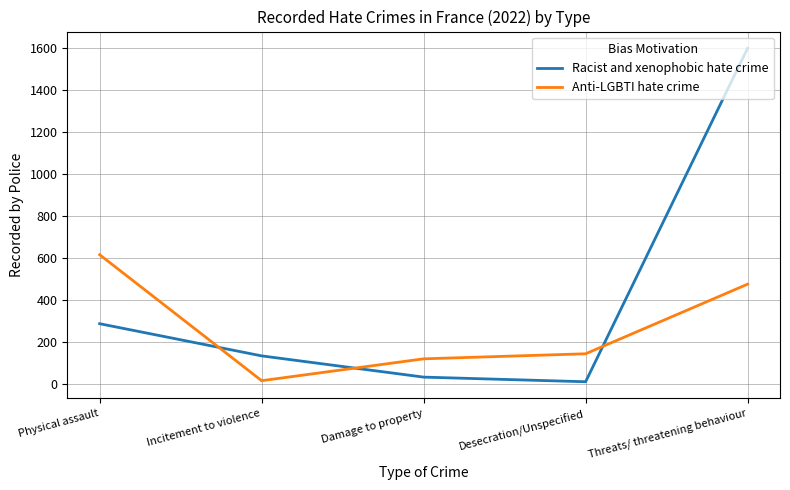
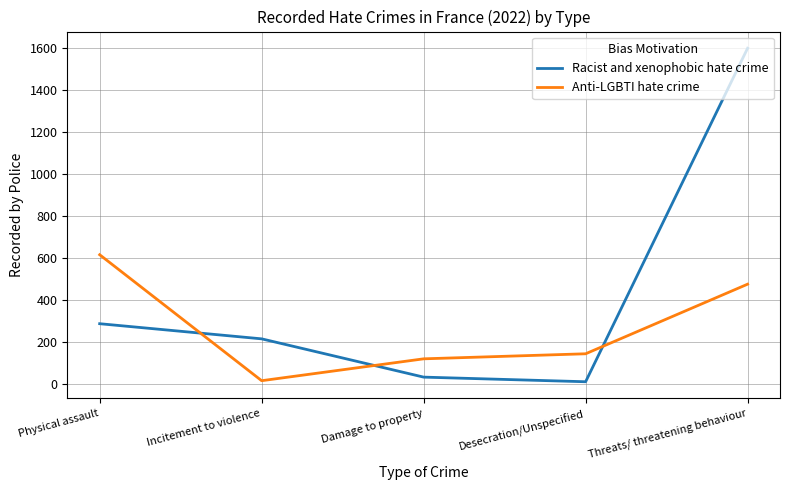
  {
    "Racist and xenophobic hate crime": {
      "Physical assault": 290,
-     "Incitement to violence": 140,
+     "Incitement to violence": 220,
      "Damage to property": 30,
      "Desecration/Unspecified": 10
    },
    "Anti-LGBTI hate crime": {
      "Physical assault": 620,
      "Incitement to violence": 20,
      "Damage to property": 120,
      "Desecration/Unspecified": 150,
      "Threats/ threatening behaviour": 480
    }
  }
